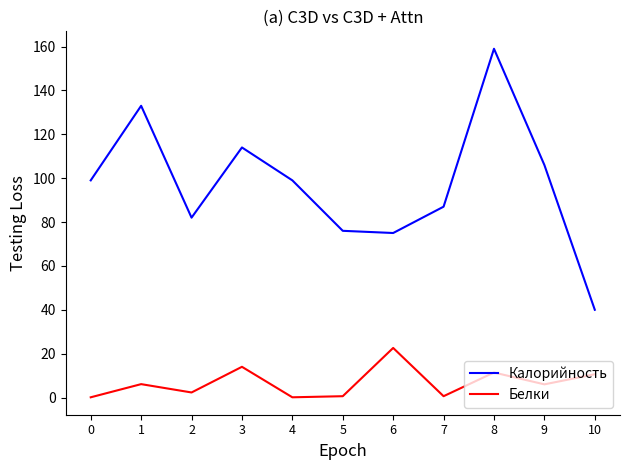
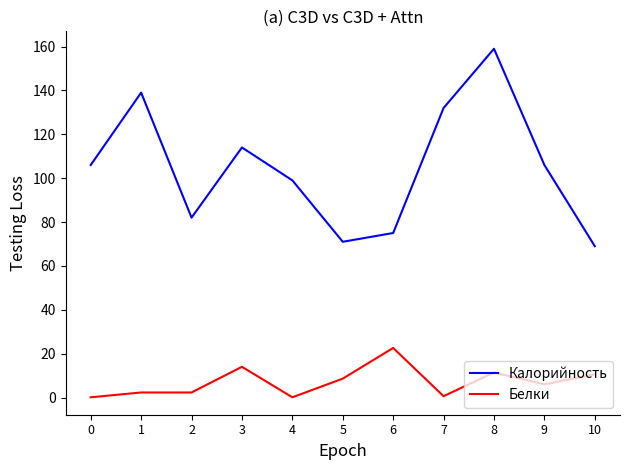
  {
    "Калорийность": {
-     "0": 99,
-     "1": 133,
+     "0": 106,
+     "1": 139,
      "2": 82,
      "3": 114,
      "4": 99,
-     "5": 76,
+     "5": 71,
      "6": 75,
-     "7": 87,
+     "7": 132,
      "8": 159,
      "9": 106,
-     "10": 40
+     "10": 69
    },
    "Белки": {
      "0": 0,
-     "1": 6,
+     "1": 2,
      "2": 2,
      "3": 14,
      "4": 0,
-     "5": 1,
+     "5": 9,
      "6": 23,
      "7": 1
    }
  }
